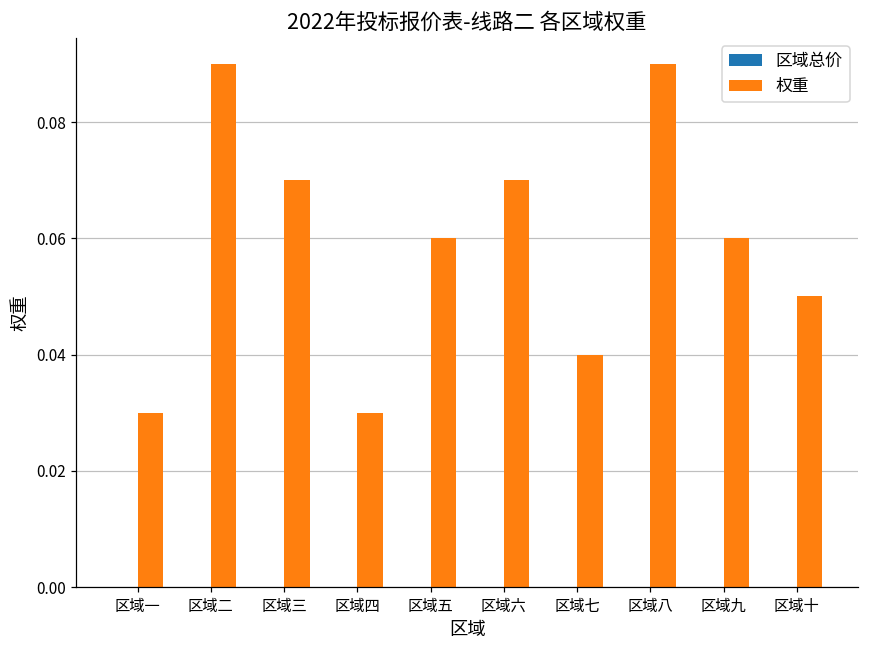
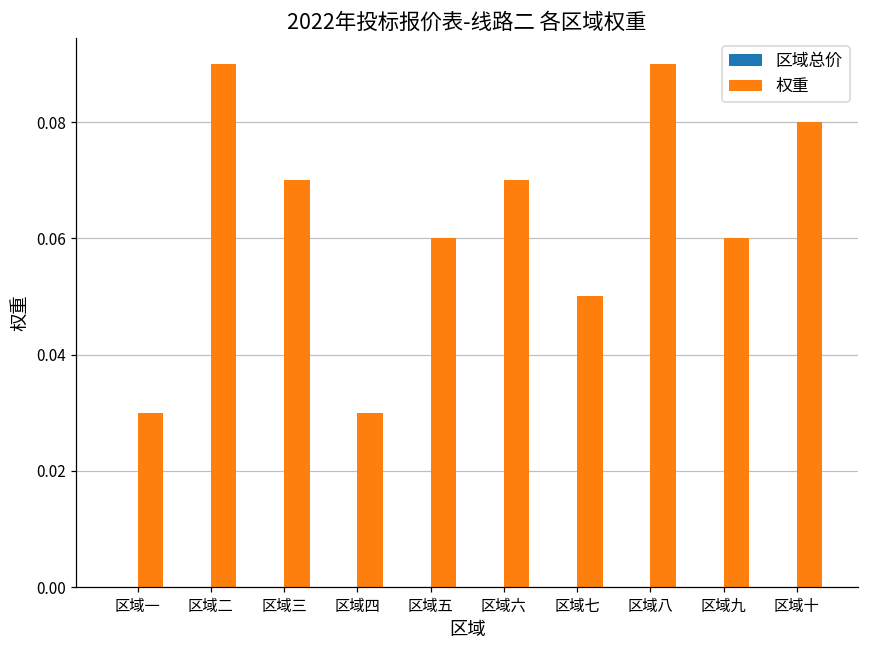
  {
    "区域总价": {
      "区域一": 0.00,
      "区域二": 0.00,
      "区域三": 0.00,
      "区域四": 0.00,
      "区域五": 0.00,
      "区域六": 0.00,
      "区域七": 0.00,
      "区域八": 0.00,
      "区域九": 0.00,
      "区域十": 0.00
    },
    "权重": {
      "区域一": 0.03,
      "区域二": 0.09,
      "区域三": 0.07,
      "区域四": 0.03,
      "区域五": 0.06,
      "区域六": 0.07,
-     "区域七": 0.04,
+     "区域七": 0.05,
      "区域八": 0.09,
      "区域九": 0.06,
-     "区域十": 0.05
+     "区域十": 0.08
    }
  }
